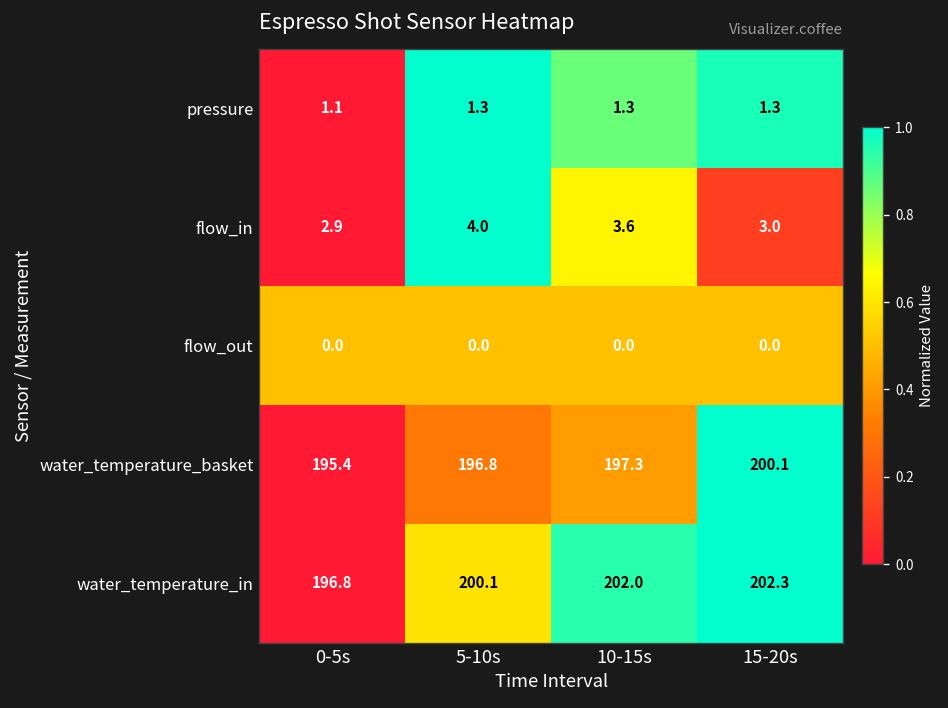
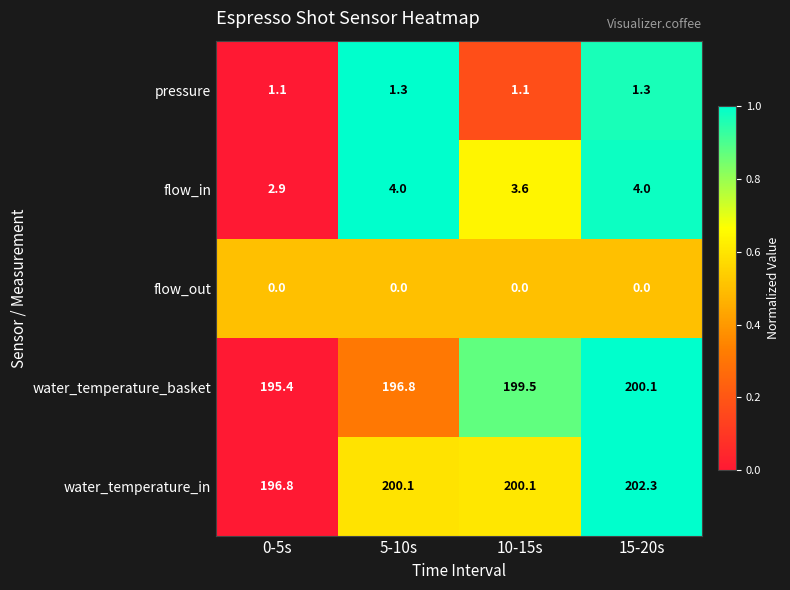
  {
    "pressure": {
      "0-5s": 1.1,
      "5-10s": 1.3,
-     "10-15s": 1.3,
+     "10-15s": 1.1,
      "15-20s": 1.3
    },
    "flow_in": {
      "0-5s": 2.9,
      "5-10s": 4.0,
      "10-15s": 3.6,
-     "15-20s": 3.0
+     "15-20s": 4.0
    },
    "flow_out": {
      "0-5s": 0.0,
      "5-10s": 0.0,
      "10-15s": 0.0,
      "15-20s": 0.0
    },
    "water_temperature_basket": {
      "0-5s": 195.4,
      "5-10s": 196.8,
-     "10-15s": 197.3,
+     "10-15s": 199.5,
      "15-20s": 200.1
    },
    "water_temperature_in": {
      "0-5s": 196.8,
      "5-10s": 200.1,
-     "10-15s": 202.0,
+     "10-15s": 200.1,
      "15-20s": 202.3
    }
  }
